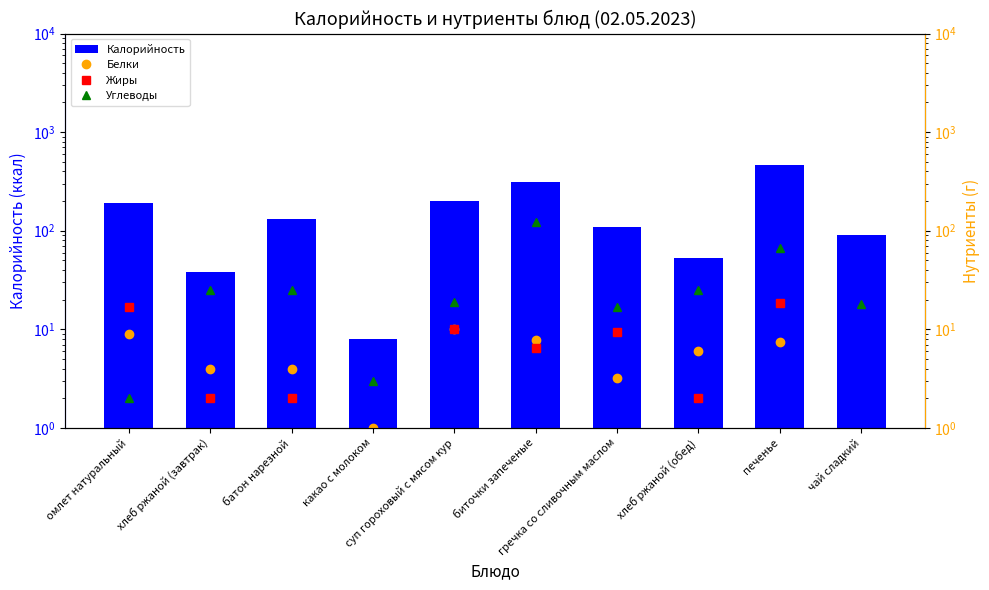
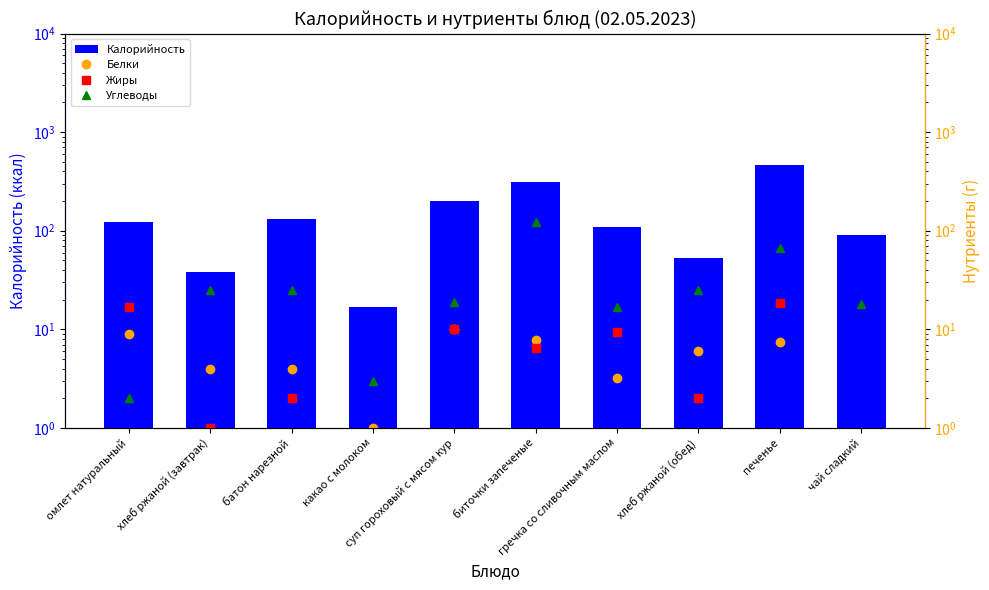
  {
    "Калорийность": {
-     "омлет натуральный": 190,
+     "омлет натуральный": 120,
      "хлеб ржаной (завтрак)": 38,
      "батон нарезной": 130,
-     "какао с молоком": 8,
+     "какао с молоком": 17,
      "суп гороховый с мясом кур": 200,
      "биточки запеченые": 310,
      "гречка со сливочным маслом": 110,
      "хлеб ржаной (обед)": 50,
      "печенье": 500,
      "чай сладкий": 90
    },
    "Белки": {
      "омлет натуральный": 9,
      "хлеб ржаной (завтрак)": 4,
      "батон нарезной": 4,
      "какао с молоком": 1,
      "биточки запеченые": 8,
      "гречка со сливочным маслом": 3,
      "хлеб ржаной (обед)": 6,
      "печенье": 8
    },
    "Жиры": {
      "омлет натуральный": 17,
-     "хлеб ржаной (завтрак)": 2,
+     "хлеб ржаной (завтрак)": 1,
      "батон нарезной": 2,
      "биточки запеченые": 7,
      "гречка со сливочным маслом": 9,
      "хлеб ржаной (обед)": 2,
      "печенье": 19
    },
    "Углеводы": {
      "омлет натуральный": 2,
      "хлеб ржаной (завтрак)": 25,
      "батон нарезной": 25,
      "какао с молоком": 3,
      "суп гороховый с мясом кур": 19,
      "биточки запеченые": 120,
      "гречка со сливочным маслом": 17,
      "хлеб ржаной (обед)": 25,
      "печенье": 70,
      "чай сладкий": 18
    }
  }
